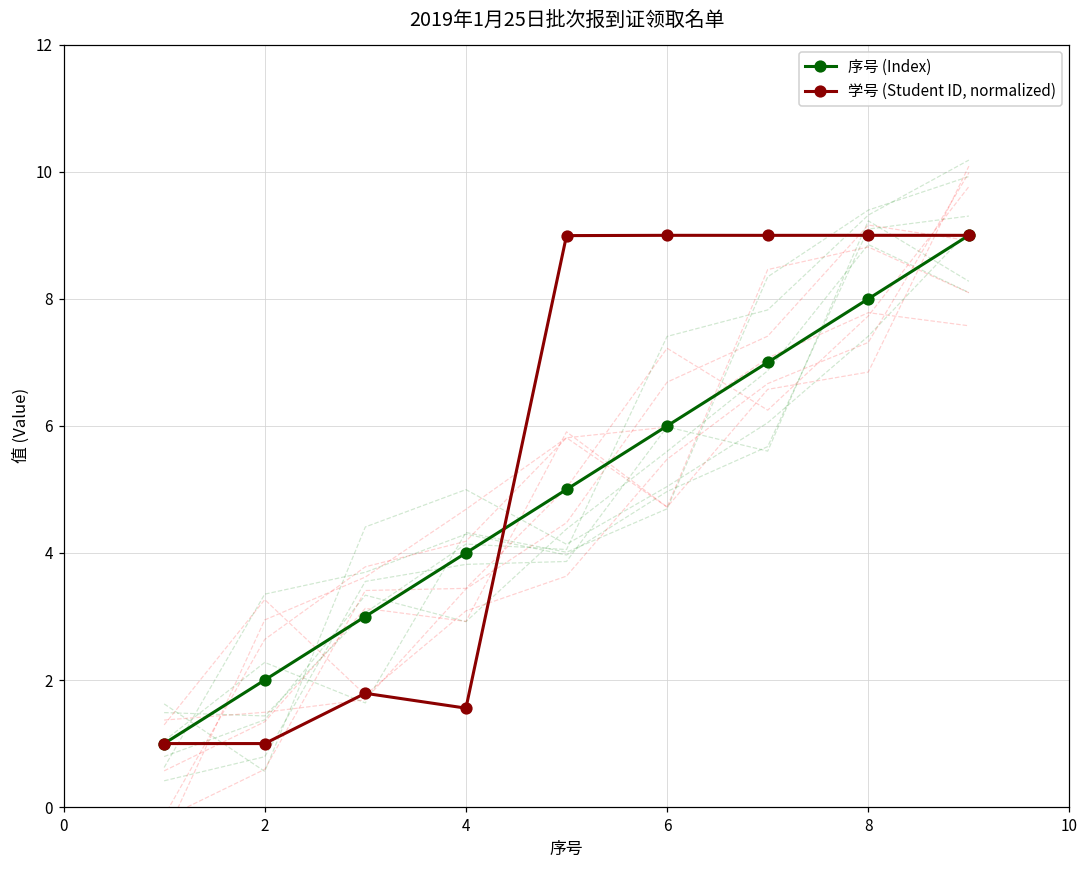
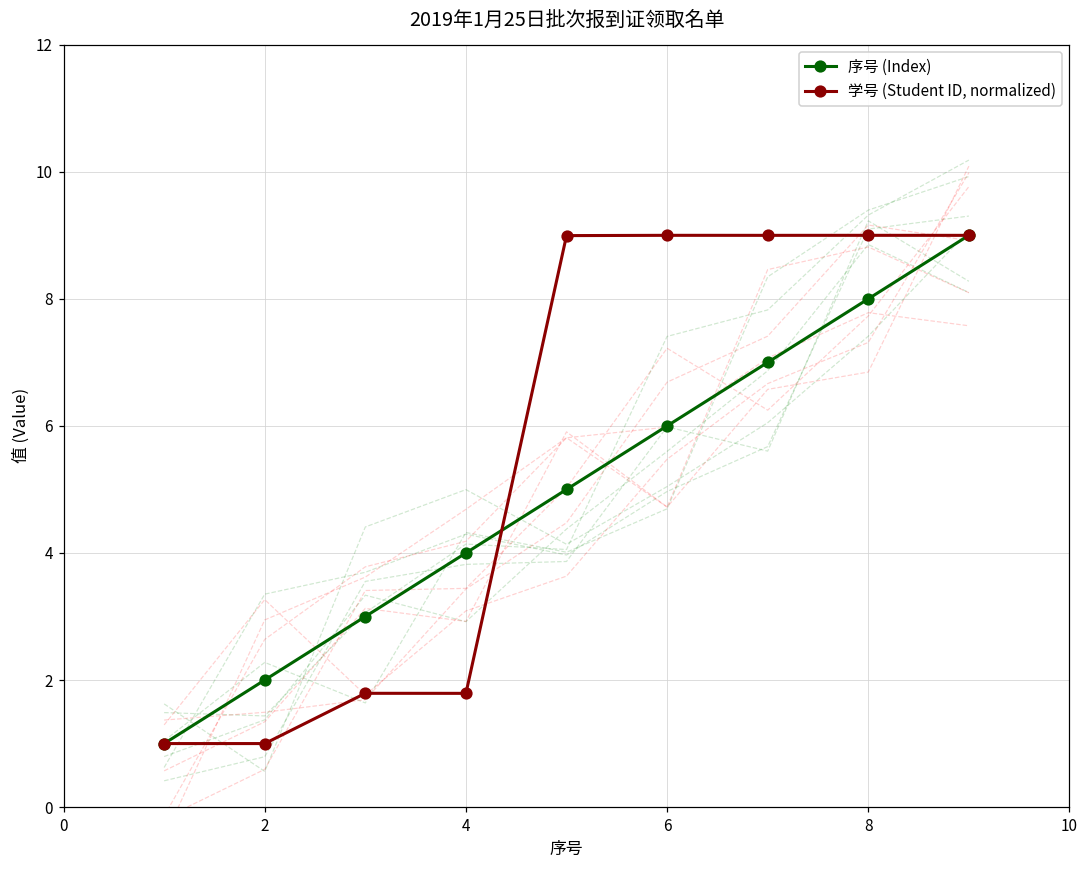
  {
    "学号 (Student ID, normalized)": {
      "2": 1.0,
-     "4": 1.6,
+     "4": 1.8,
      "6": 9.0,
      "8": 9.0
    }
  }
